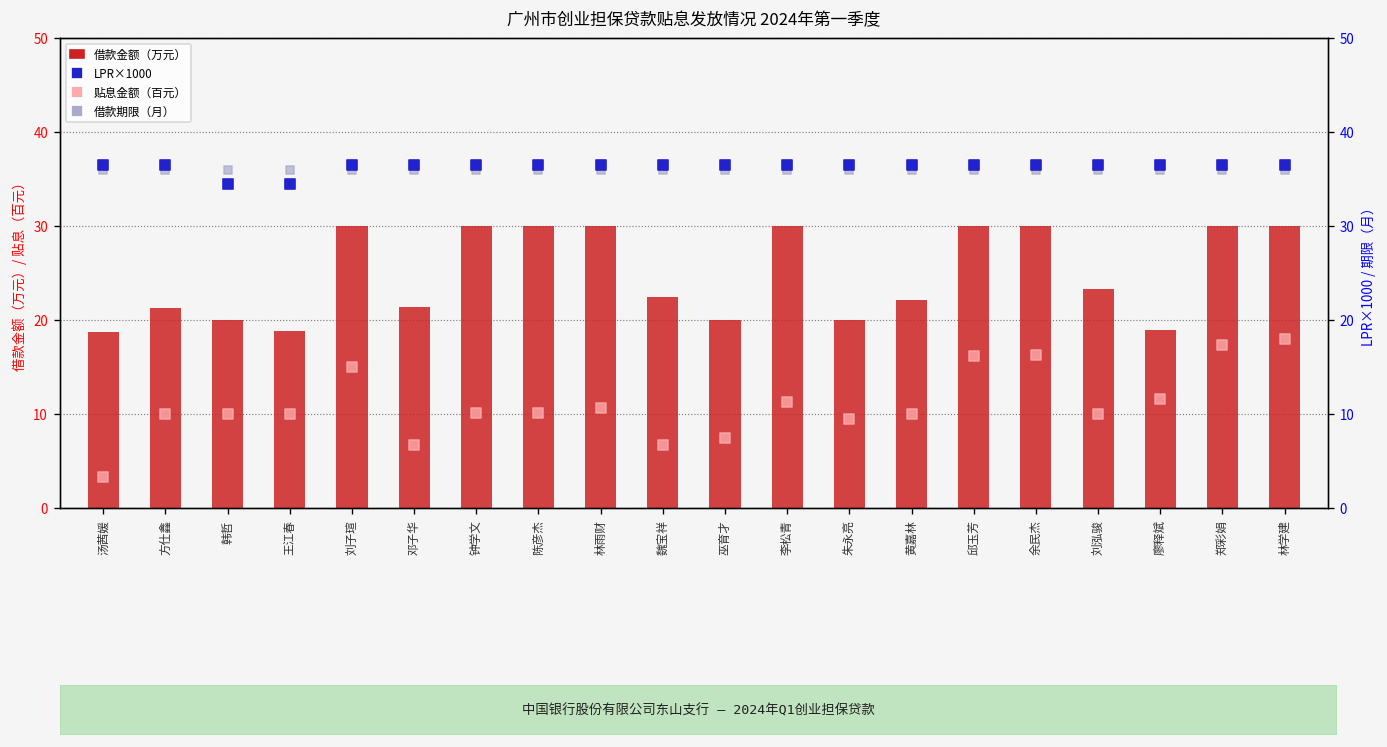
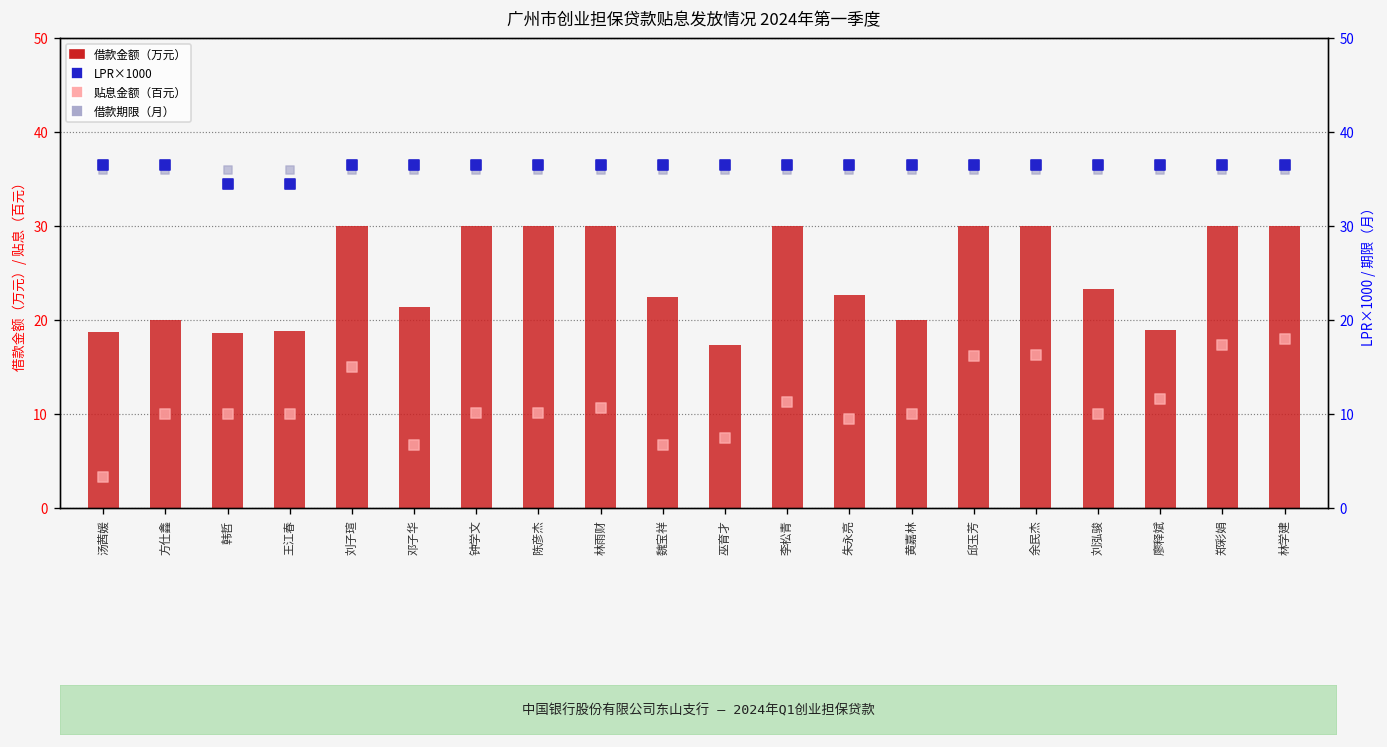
  {
    "借款金额（万元）": {
      "汤茜媛": 19,
-     "方仕鑫": 21,
-     "韩哲": 20,
+     "方仕鑫": 20,
+     "韩哲": 19,
      "王江春": 19,
      "刘子瑄": 30,
      "邓子华": 21,
      "钟学文": 30,
      "陈彦杰": 30,
      "林雨财": 30,
      "魏宝祥": 23,
-     "巫育才": 20,
+     "巫育才": 17,
      "李松青": 30,
-     "朱永亮": 20,
-     "黄嘉林": 22,
+     "朱永亮": 23,
+     "黄嘉林": 20,
      "邱玉芳": 30,
      "余民杰": 30,
      "刘泓骏": 23,
      "廖释斌": 19,
      "郑彩娟": 30,
      "林学建": 30
    }
  }
